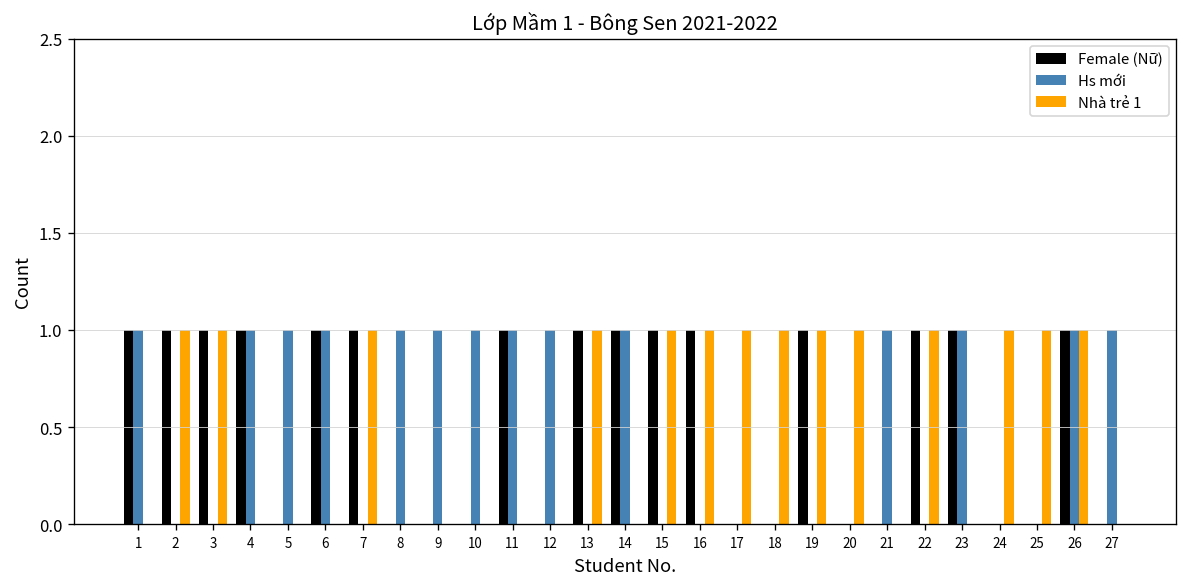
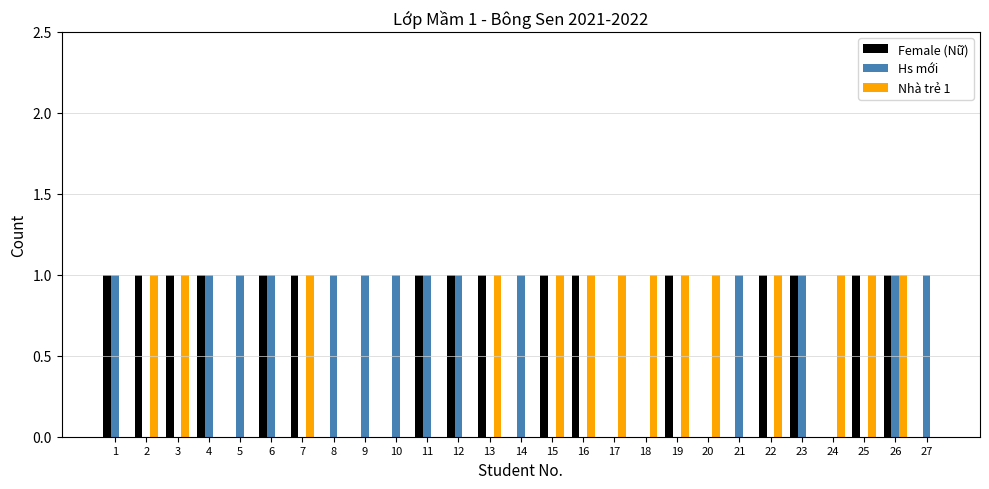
  {
    "Female (Nữ)": {
      "1": 1,
      "2": 1,
      "3": 1,
      "4": 1,
      "5": 0,
      "6": 1,
      "7": 1,
      "8": 0,
      "9": 0,
      "10": 0,
      "11": 1,
-     "12": 0,
+     "12": 1,
      "13": 1,
-     "14": 1,
+     "14": 0,
      "15": 1,
      "16": 1,
      "17": 0,
      "18": 0,
      "19": 1,
      "20": 0,
      "21": 0,
      "22": 1,
      "23": 1,
      "24": 0,
-     "25": 0,
+     "25": 1,
      "26": 1,
      "27": 0
    },
    "Hs mới": {
      "1": 1,
      "2": 0,
      "3": 0,
      "4": 1,
      "5": 1,
      "6": 1,
      "7": 0,
      "8": 1,
      "9": 1,
      "10": 1,
      "11": 1,
      "12": 1,
      "13": 0,
      "14": 1,
      "15": 0,
      "16": 0,
      "17": 0,
      "18": 0,
      "19": 0,
      "20": 0,
      "21": 1,
      "22": 0,
      "23": 1,
      "24": 0,
      "25": 0,
      "26": 1,
      "27": 1
    },
    "Nhà trẻ 1": {
      "1": 0,
      "2": 1,
      "3": 1,
      "4": 0,
      "5": 0,
      "6": 0,
      "7": 1,
      "8": 0,
      "9": 0,
      "10": 0,
      "11": 0,
      "12": 0,
      "13": 1,
      "14": 0,
      "15": 1,
      "16": 1,
      "17": 1,
      "18": 1,
      "19": 1,
      "20": 1,
      "21": 0,
      "22": 1,
      "23": 0,
      "24": 1,
      "25": 1,
      "26": 1,
      "27": 0
    }
  }
